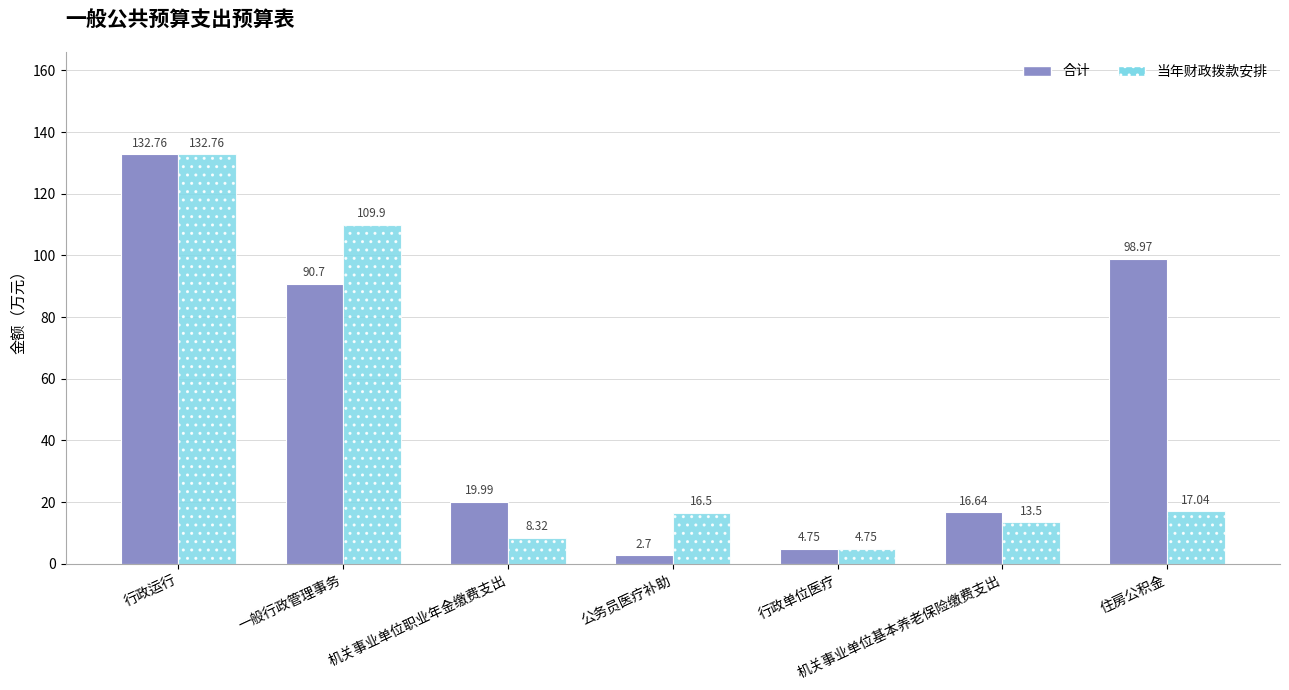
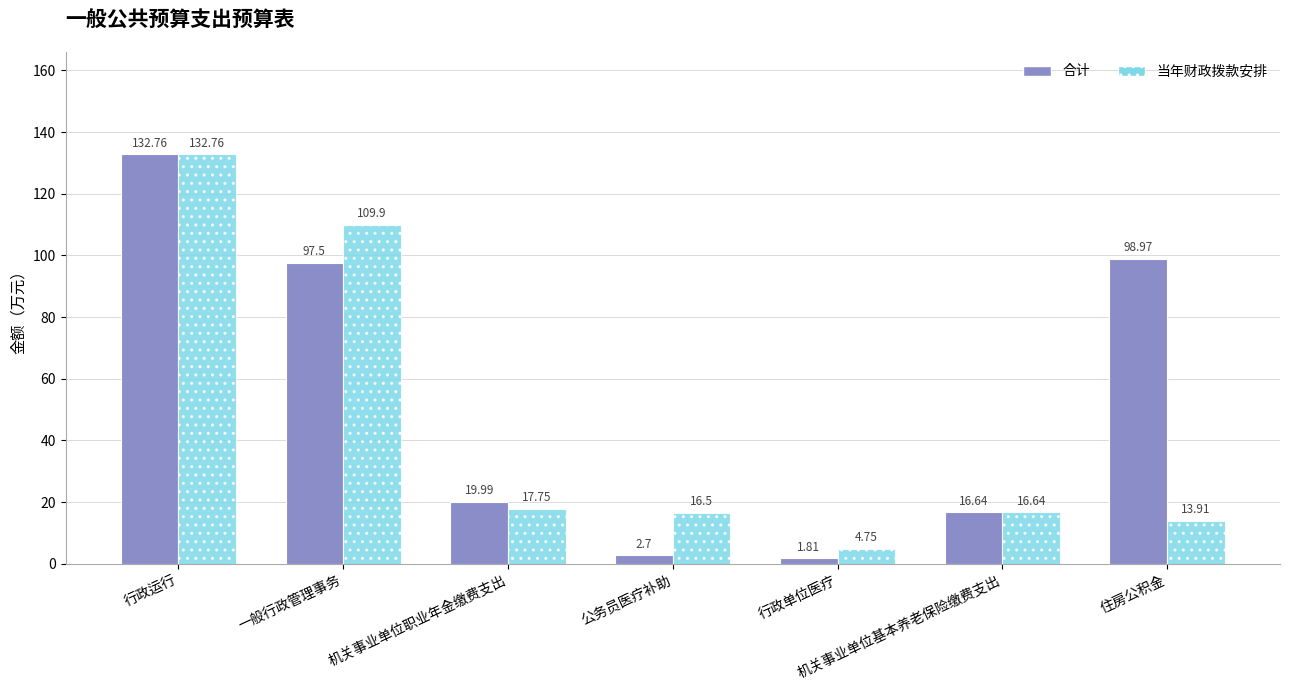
  {
    "合计": {
      "行政运行": 132.76,
-     "一般行政管理事务": 90.7,
+     "一般行政管理事务": 97.5,
      "机关事业单位职业年金缴费支出": 19.99,
      "公务员医疗补助": 2.7,
-     "行政单位医疗": 4.75,
+     "行政单位医疗": 1.81,
      "机关事业单位基本养老保险缴费支出": 16.64,
      "住房公积金": 98.97
    },
    "当年财政拨款安排": {
      "行政运行": 132.76,
      "一般行政管理事务": 109.9,
-     "机关事业单位职业年金缴费支出": 8.32,
+     "机关事业单位职业年金缴费支出": 17.75,
      "公务员医疗补助": 16.5,
      "行政单位医疗": 4.75,
-     "机关事业单位基本养老保险缴费支出": 13.5,
-     "住房公积金": 17.04
+     "机关事业单位基本养老保险缴费支出": 16.64,
+     "住房公积金": 13.91
    }
  }
